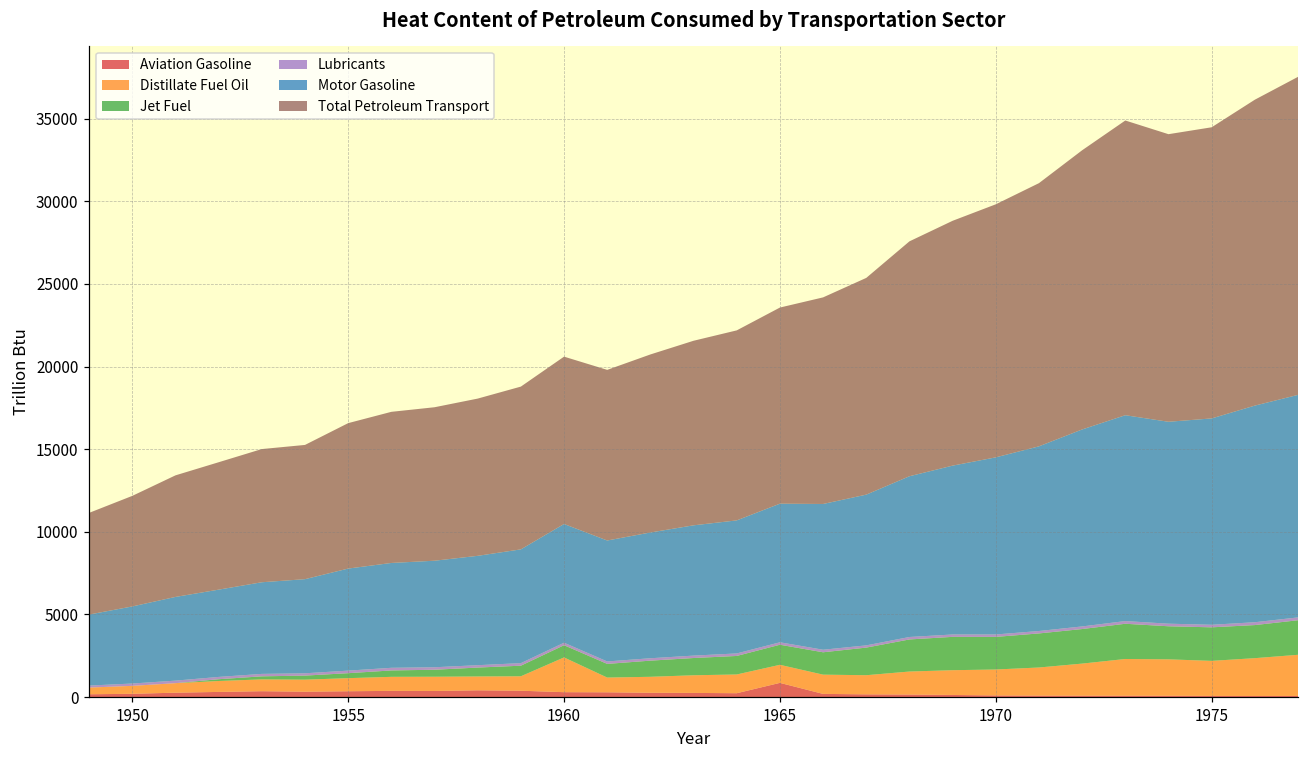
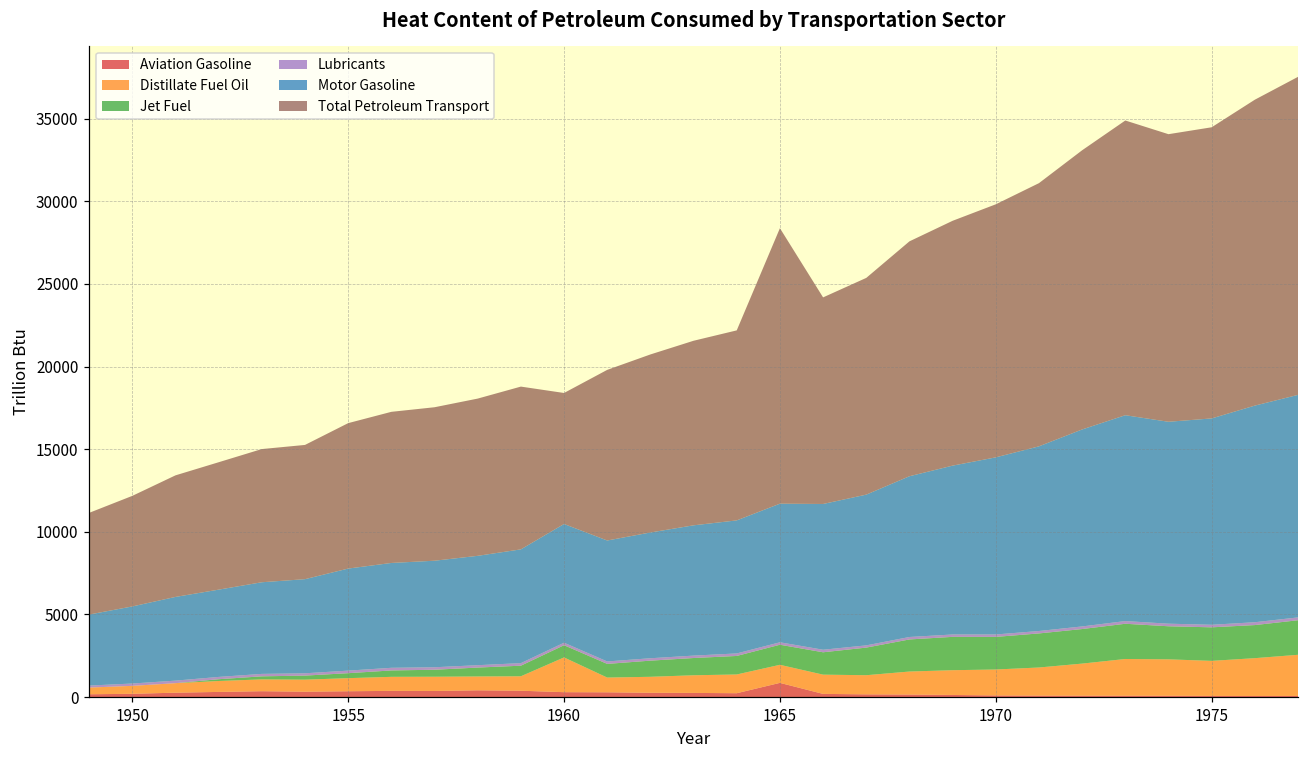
  {
    "Aviation Gasoline": {
      "1950": 200,
      "1955": 400,
      "1960": 300,
      "1965": 900
    },
    "Distillate Fuel Oil": {
      "1955": 800,
      "1960": 2100,
      "1965": 1100,
      "1970": 1600,
      "1975": 2100
    },
    "Motor Gasoline": {
      "1950": 4700,
      "1955": 6200,
      "1960": 7200,
      "1965": 8400,
      "1970": 10700,
      "1975": 12500
    },
    "Total Petroleum Transport": {
      "1950": 6700,
      "1955": 8800,
-     "1960": 10100,
-     "1965": 11900,
+     "1960": 7900,
+     "1965": 16700,
      "1970": 15300,
      "1975": 17600
    }
  }
